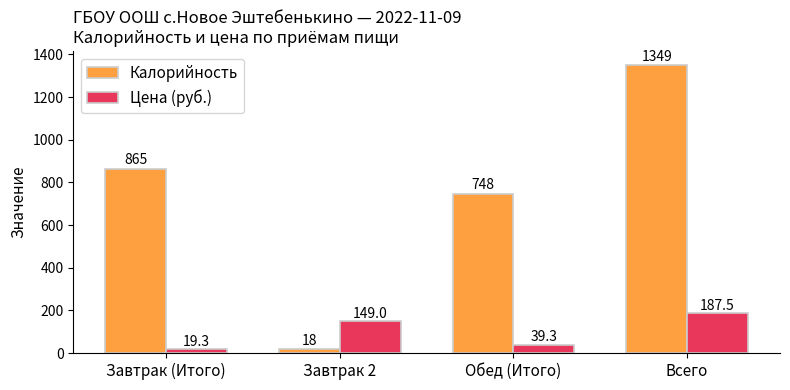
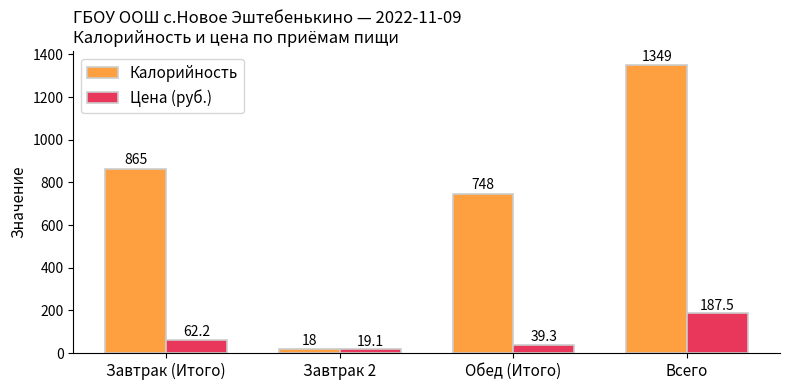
  {
    "Калорийность": {
      "Завтрак (Итого)": 865,
      "Завтрак 2": 18,
      "Обед (Итого)": 748,
      "Всего": 1349
    },
    "Цена (руб.)": {
-     "Завтрак (Итого)": 19.3,
-     "Завтрак 2": 149.0,
+     "Завтрак (Итого)": 62.2,
+     "Завтрак 2": 19.1,
      "Обед (Итого)": 39.3,
      "Всего": 187.5
    }
  }
